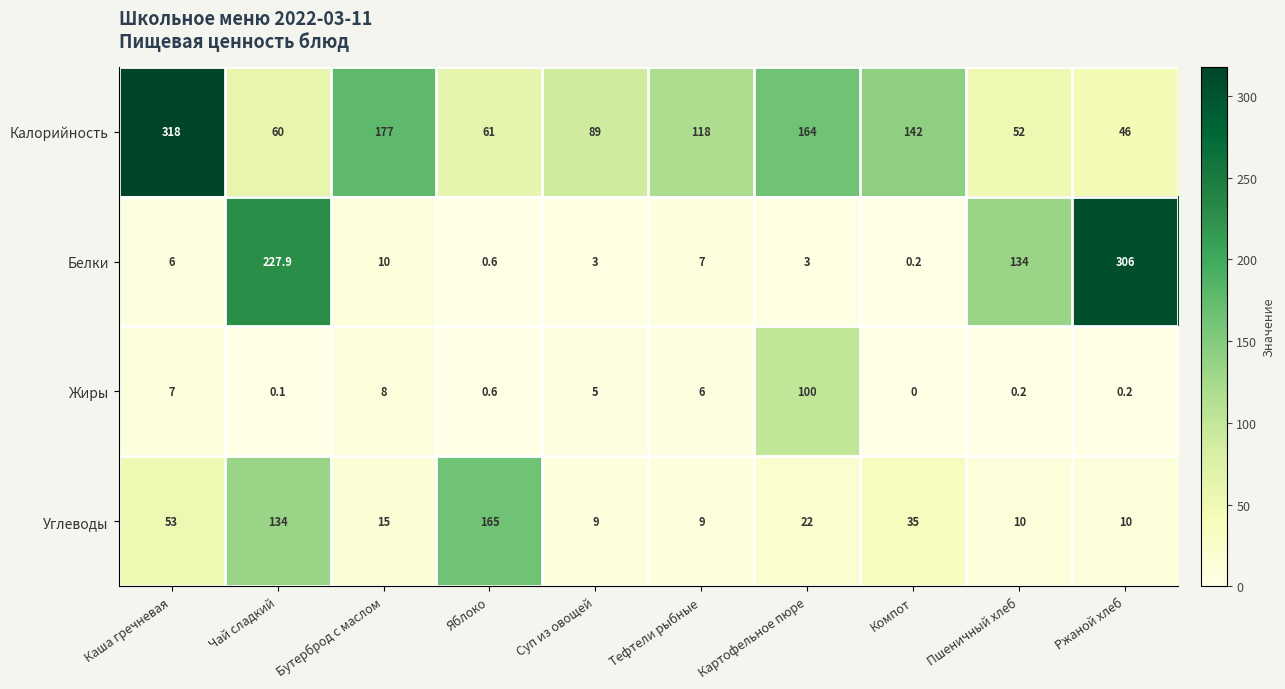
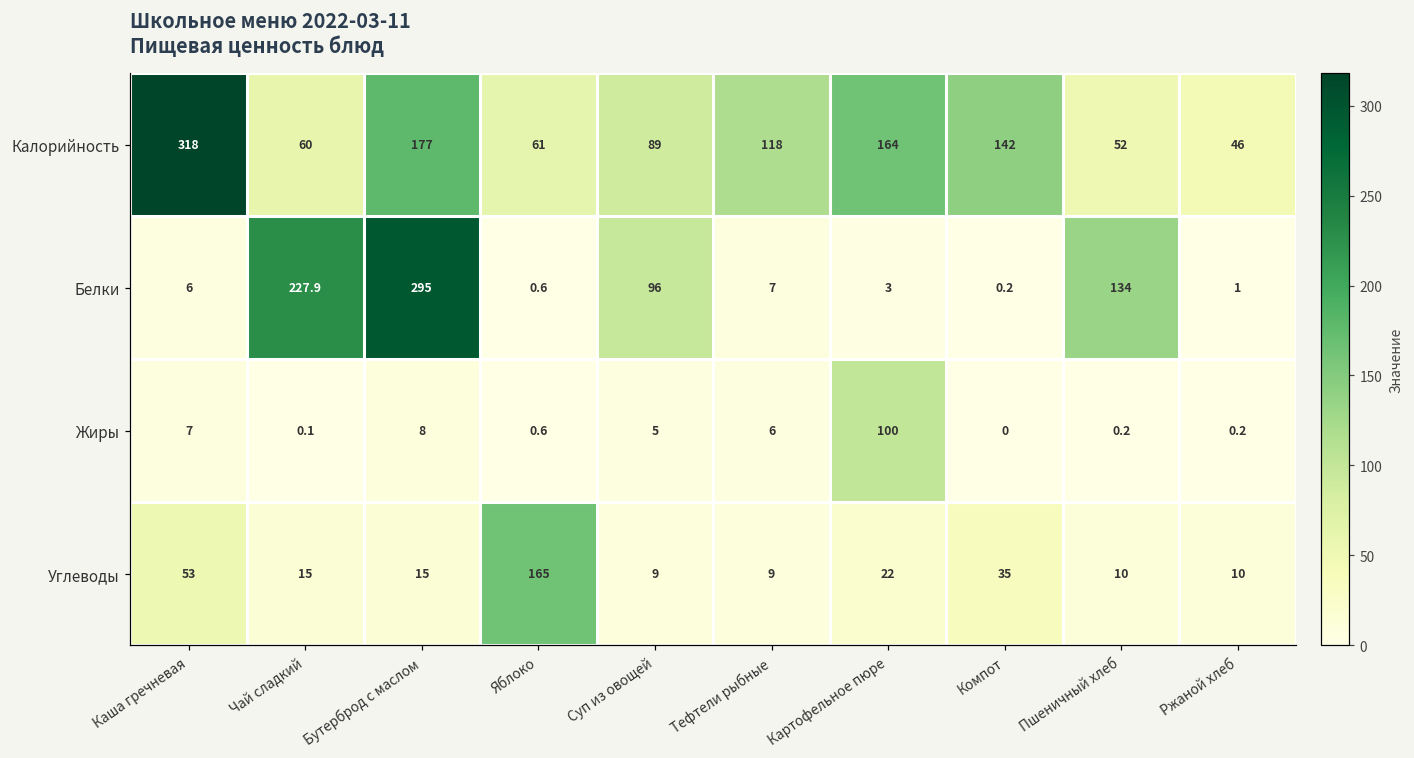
  {
    "Калорийность": {
      "Каша гречневая": 318,
      "Чай сладкий": 60,
      "Бутерброд с маслом": 177,
      "Яблоко": 61,
      "Суп из овощей": 89,
      "Тефтели рыбные": 118,
      "Картофельное пюре": 164,
      "Компот": 142,
      "Пшеничный хлеб": 52,
      "Ржаной хлеб": 46
    },
    "Белки": {
      "Каша гречневая": 6,
      "Чай сладкий": 227.9,
-     "Бутерброд с маслом": 10,
+     "Бутерброд с маслом": 295,
      "Яблоко": 0.6,
-     "Суп из овощей": 3,
+     "Суп из овощей": 96,
      "Тефтели рыбные": 7,
      "Картофельное пюре": 3,
      "Компот": 0.2,
      "Пшеничный хлеб": 134,
-     "Ржаной хлеб": 306
+     "Ржаной хлеб": 1
    },
    "Жиры": {
      "Каша гречневая": 7,
      "Чай сладкий": 0.1,
      "Бутерброд с маслом": 8,
      "Яблоко": 0.6,
      "Суп из овощей": 5,
      "Тефтели рыбные": 6,
      "Картофельное пюре": 100,
      "Компот": 0,
      "Пшеничный хлеб": 0.2,
      "Ржаной хлеб": 0.2
    },
    "Углеводы": {
      "Каша гречневая": 53,
-     "Чай сладкий": 134,
+     "Чай сладкий": 15,
      "Бутерброд с маслом": 15,
      "Яблоко": 165,
      "Суп из овощей": 9,
      "Тефтели рыбные": 9,
      "Картофельное пюре": 22,
      "Компот": 35,
      "Пшеничный хлеб": 10,
      "Ржаной хлеб": 10
    }
  }
